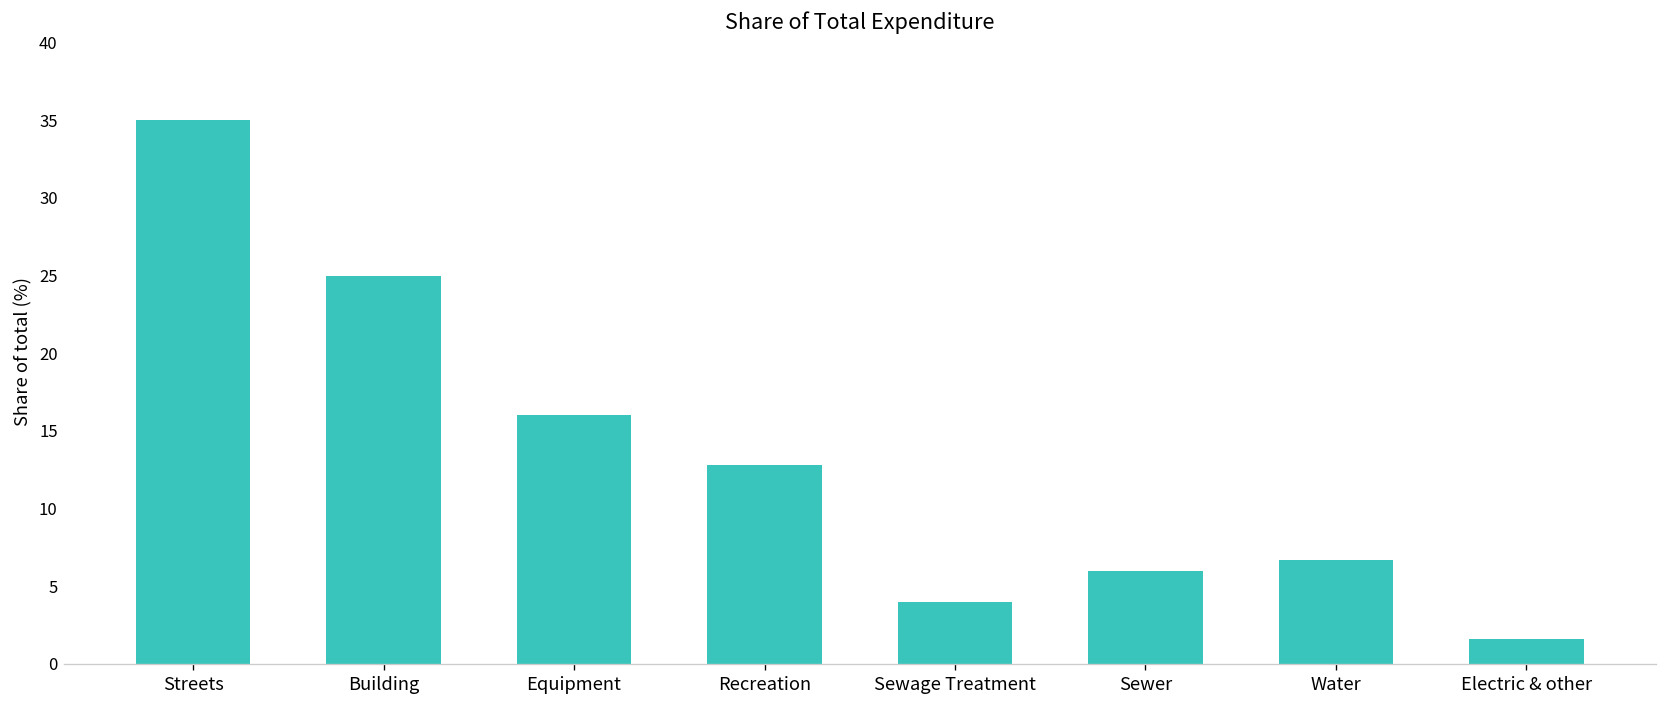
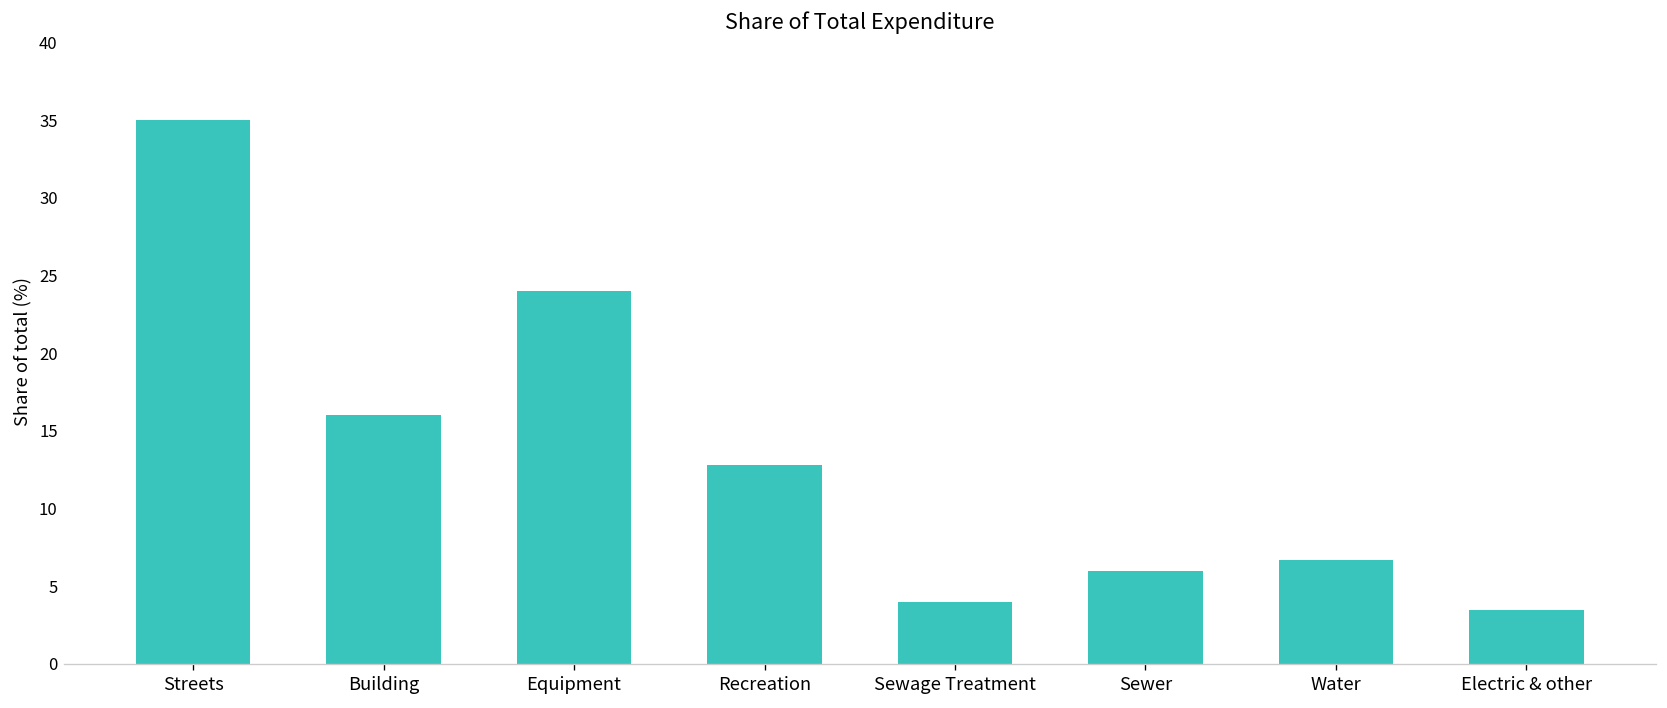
  {
    "Streets": 35.0,
-   "Building": 25,
-   "Equipment": 16,
+   "Building": 16,
+   "Equipment": 24,
    "Recreation": 12.8,
    "Sewage Treatment": 4.0,
    "Sewer": 6.0,
    "Water": 6.7,
-   "Electric & other": 1.6
+   "Electric & other": 3.5
  }
